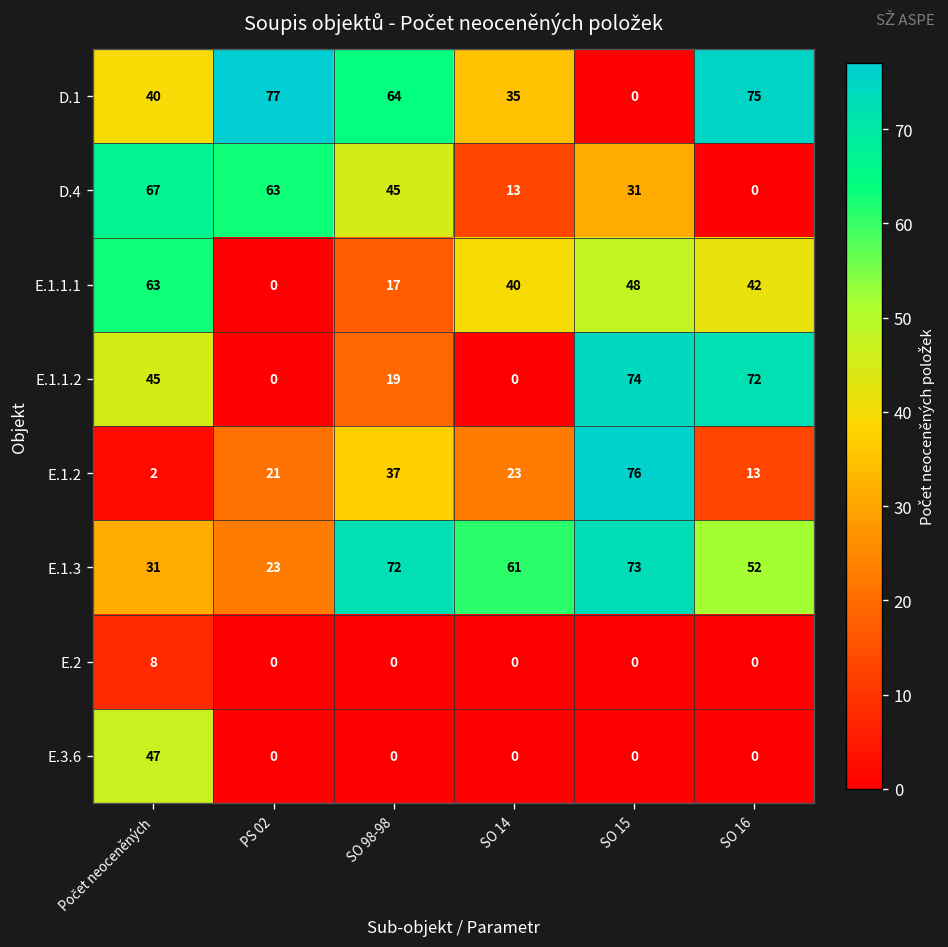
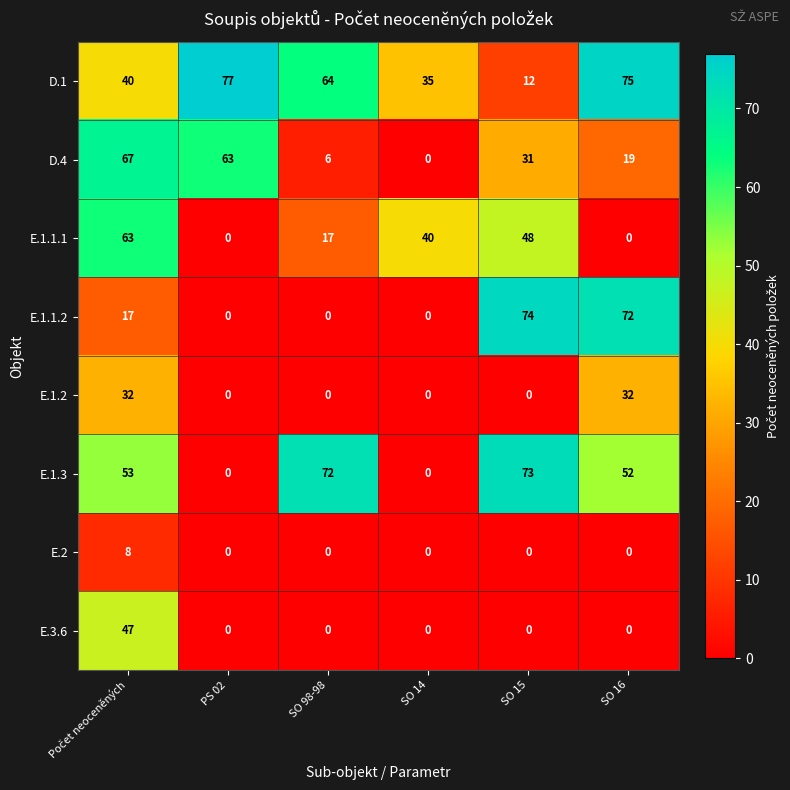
  {
    "D.1": {
      "Počet neoceněných": 40,
      "PS 02": 77,
      "SO 98-98": 64,
      "SO 14": 35,
-     "SO 15": 0,
+     "SO 15": 12,
      "SO 16": 75
    },
    "D.4": {
      "Počet neoceněných": 67,
      "PS 02": 63,
-     "SO 98-98": 45,
-     "SO 14": 13,
+     "SO 98-98": 6,
+     "SO 14": 0,
      "SO 15": 31,
-     "SO 16": 0
+     "SO 16": 19
    },
    "E.1.1.1": {
      "Počet neoceněných": 63,
      "PS 02": 0,
      "SO 98-98": 17,
      "SO 14": 40,
      "SO 15": 48,
-     "SO 16": 42
+     "SO 16": 0
    },
    "E.1.1.2": {
-     "Počet neoceněných": 45,
+     "Počet neoceněných": 17,
      "PS 02": 0,
-     "SO 98-98": 19,
+     "SO 98-98": 0,
      "SO 14": 0,
      "SO 15": 74,
      "SO 16": 72
    },
    "E.1.2": {
-     "Počet neoceněných": 2,
-     "PS 02": 21,
-     "SO 98-98": 37,
-     "SO 14": 23,
-     "SO 15": 76,
-     "SO 16": 13
+     "Počet neoceněných": 32,
+     "PS 02": 0,
+     "SO 98-98": 0,
+     "SO 14": 0,
+     "SO 15": 0,
+     "SO 16": 32
    },
    "E.1.3": {
-     "Počet neoceněných": 31,
-     "PS 02": 23,
+     "Počet neoceněných": 53,
+     "PS 02": 0,
      "SO 98-98": 72,
-     "SO 14": 61,
+     "SO 14": 0,
      "SO 15": 73,
      "SO 16": 52
    },
    "E.2": {
      "Počet neoceněných": 8,
      "PS 02": 0,
      "SO 98-98": 0,
      "SO 14": 0,
      "SO 15": 0,
      "SO 16": 0
    },
    "E.3.6": {
      "Počet neoceněných": 47,
      "PS 02": 0,
      "SO 98-98": 0,
      "SO 14": 0,
      "SO 15": 0,
      "SO 16": 0
    }
  }
